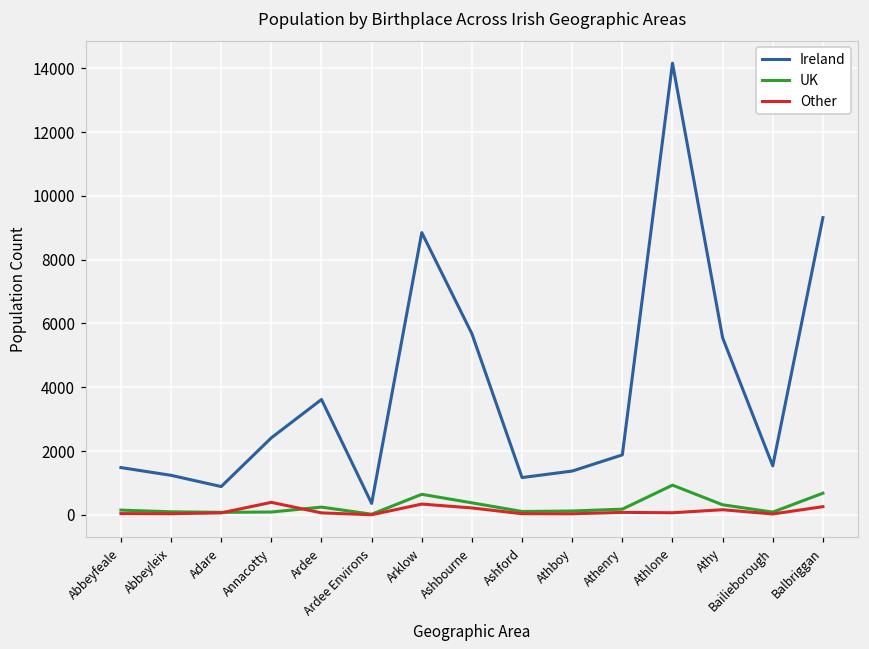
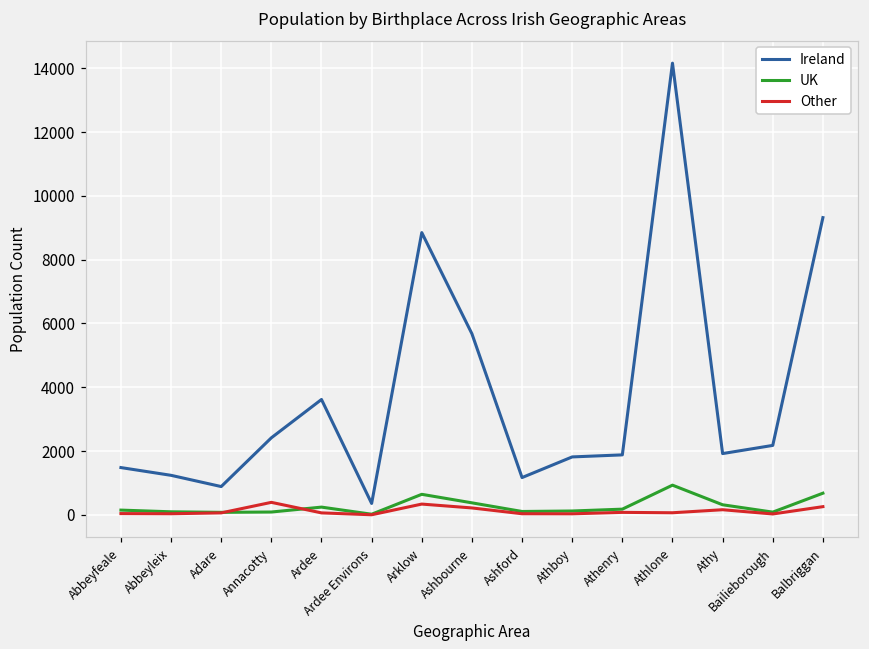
  {
    "Ireland": {
      "Abbeyfeale": 1500,
      "Abbeyleix": 1200,
      "Adare": 900,
      "Annacotty": 2400,
      "Ardee": 3600,
      "Ardee Environs": 400,
      "Arklow": 8800,
      "Ashbourne": 5700,
      "Ashford": 1200,
-     "Athboy": 1400,
+     "Athboy": 1800,
      "Athenry": 1900,
      "Athlone": 14200,
-     "Athy": 5600,
-     "Bailieborough": 1500,
+     "Athy": 1900,
+     "Bailieborough": 2200,
      "Balbriggan": 9300
    },
    "UK": {
      "Abbeyfeale": 200,
      "Annacotty": 100,
      "Ardee": 200,
      "Arklow": 600,
      "Ashbourne": 400,
      "Athboy": 100,
      "Athenry": 200,
      "Athlone": 900,
      "Athy": 300,
      "Balbriggan": 700
    },
    "Other": {
      "Abbeyfeale": 0,
      "Annacotty": 400,
      "Ardee": 100,
      "Arklow": 300,
      "Ashbourne": 200,
      "Athboy": 0,
      "Athenry": 100,
      "Athlone": 100,
      "Athy": 200,
      "Balbriggan": 300
    }
  }
